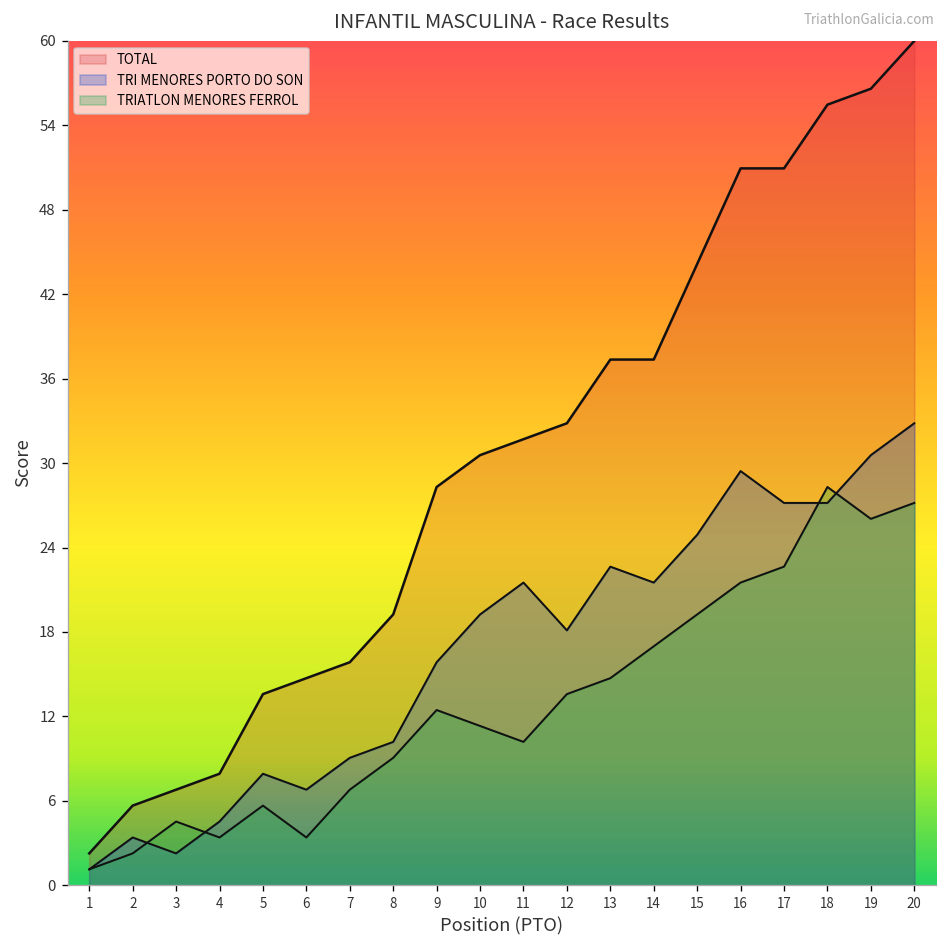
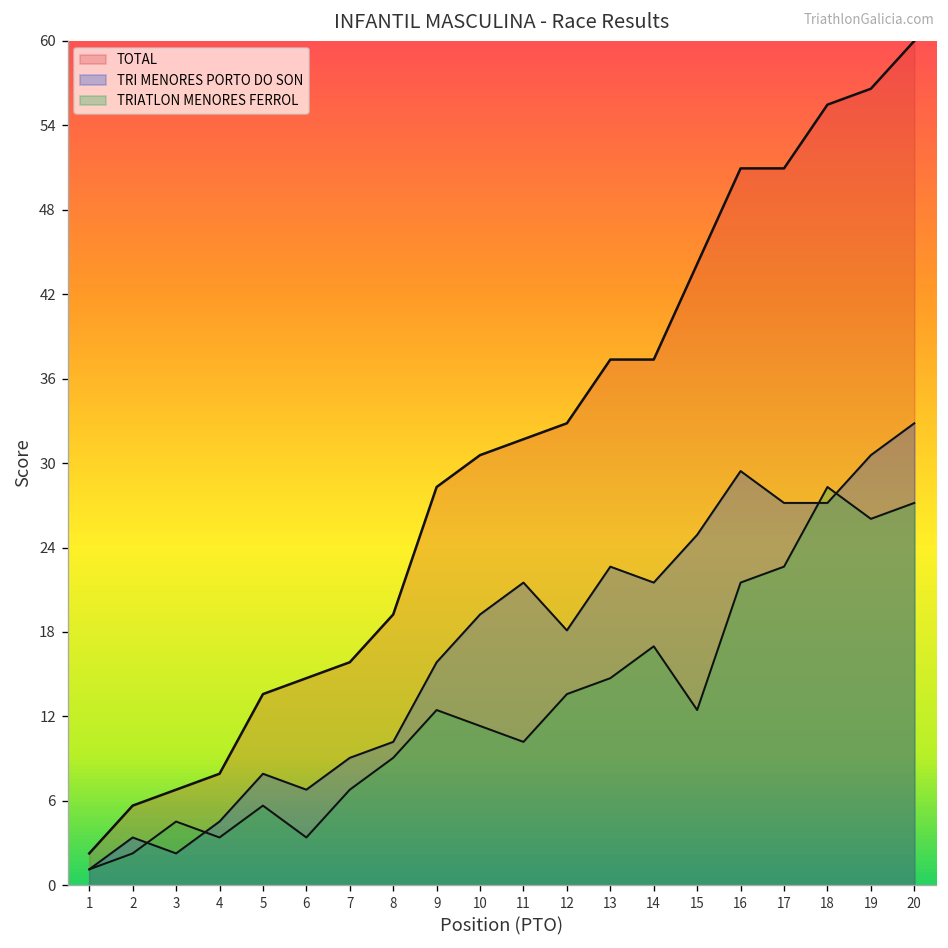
  {
    "TOTAL": {
      "1": 2.3,
      "2": 5.7,
      "3": 6.8,
      "4": 7.9,
      "5": 13.6,
      "6": 14.7,
      "7": 15.8,
      "8": 19.2,
      "9": 28.3,
      "10": 30.6,
      "11": 31.7,
      "12": 32.8,
      "13": 37.4,
      "14": 37.4,
      "15": 44.2,
      "16": 50.9,
      "17": 50.9,
      "18": 55.5,
      "19": 56.6,
      "20": 60.0
    },
    "TRI MENORES PORTO DO SON": {
      "2": 3.4,
      "3": 2.3,
      "4": 4.5,
      "5": 7.9,
      "6": 6.8,
      "7": 9.1,
      "8": 10.2,
      "9": 15.8,
      "10": 19.2,
      "11": 21.5,
      "12": 18.1,
      "13": 22.6,
      "14": 21.5,
      "15": 24.9,
      "16": 29.4,
      "17": 27.2,
      "18": 27.2,
      "19": 30.6,
      "20": 32.8
    },
    "TRIATLON MENORES FERROL": {
      "2": 2.3,
      "3": 4.5,
      "4": 3.4,
      "5": 5.7,
      "6": 3.4,
      "7": 6.8,
      "8": 9.1,
      "9": 12.5,
      "10": 11.3,
      "11": 10.2,
      "12": 13.6,
      "13": 14.7,
      "14": 17.0,
-     "15": 19.2,
+     "15": 12.5,
      "16": 21.5,
      "17": 22.6,
      "18": 28.3,
      "19": 26.0,
      "20": 27.2
    }
  }
